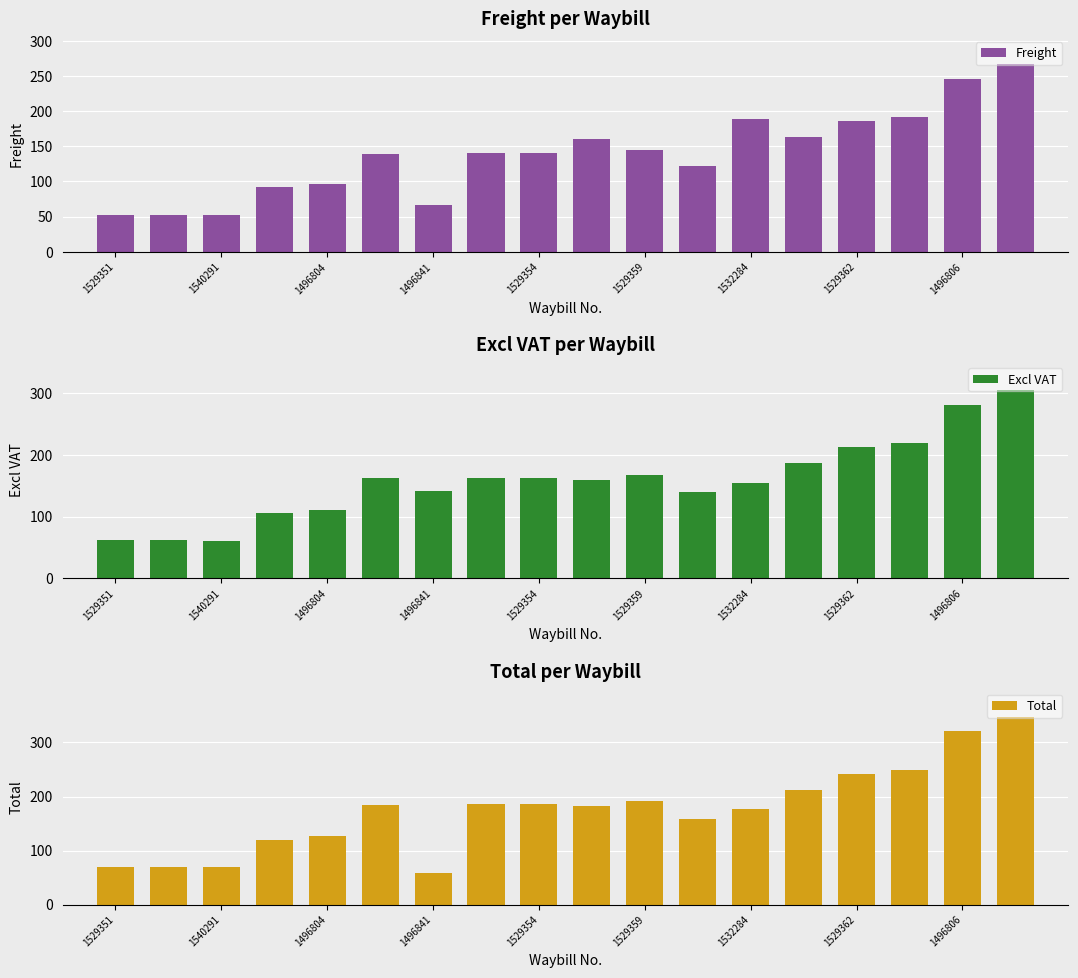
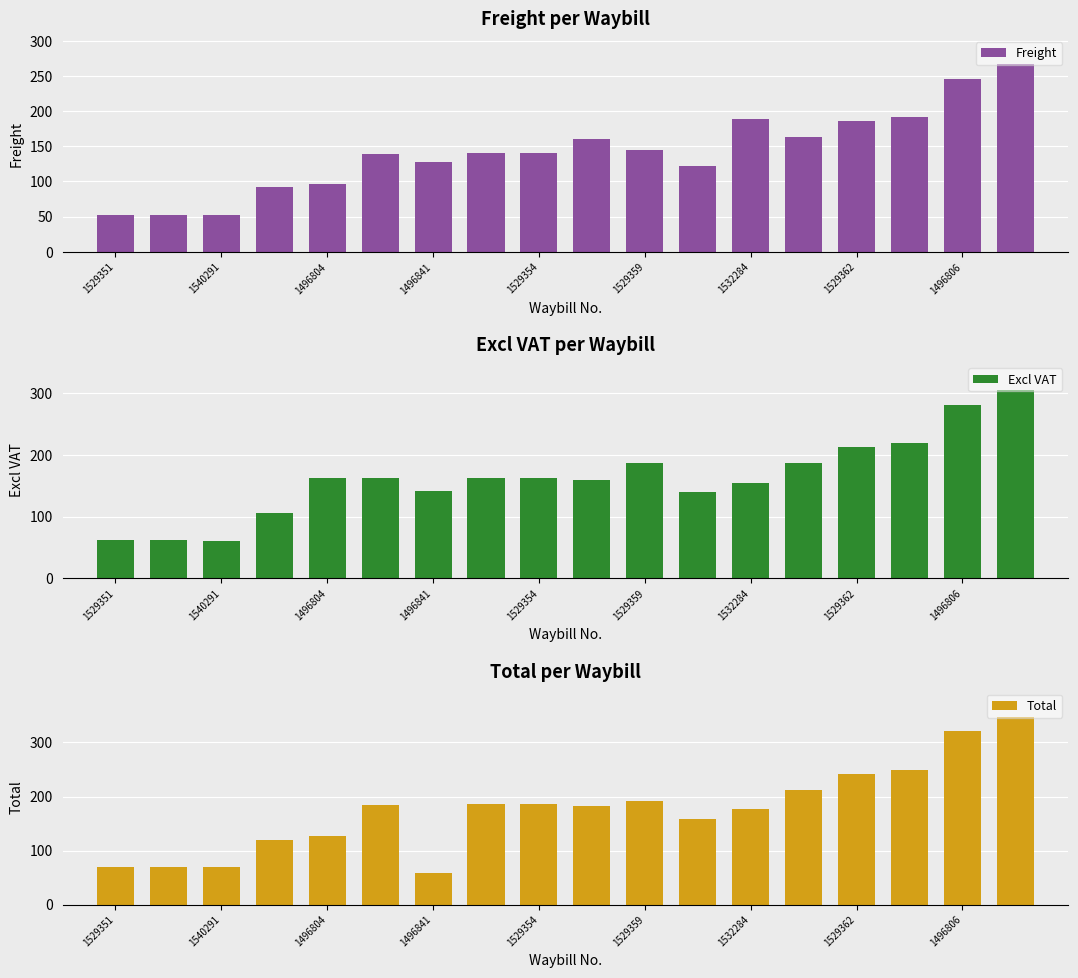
  {
    "Freight per Waybill": {
      "1529351": 50,
      "1540291": 50,
      "1496804": 100,
-     "1496841": 70,
+     "1496841": 130,
      "1529354": 140,
      "1529359": 140,
      "1532284": 190,
      "1529362": 190,
      "1496806": 250
    },
    "Excl VAT per Waybill": {
      "1529351": 60,
      "1540291": 60,
-     "1496804": 110,
+     "1496804": 160,
      "1496841": 140,
      "1529354": 160,
-     "1529359": 170,
+     "1529359": 190,
      "1532284": 150,
      "1529362": 210,
      "1496806": 280
    },
    "Total per Waybill": {
      "1529351": 70,
      "1540291": 70,
      "1496804": 130,
      "1496841": 60,
      "1529354": 190,
      "1529359": 190,
      "1532284": 180,
      "1529362": 240,
      "1496806": 320
    }
  }
